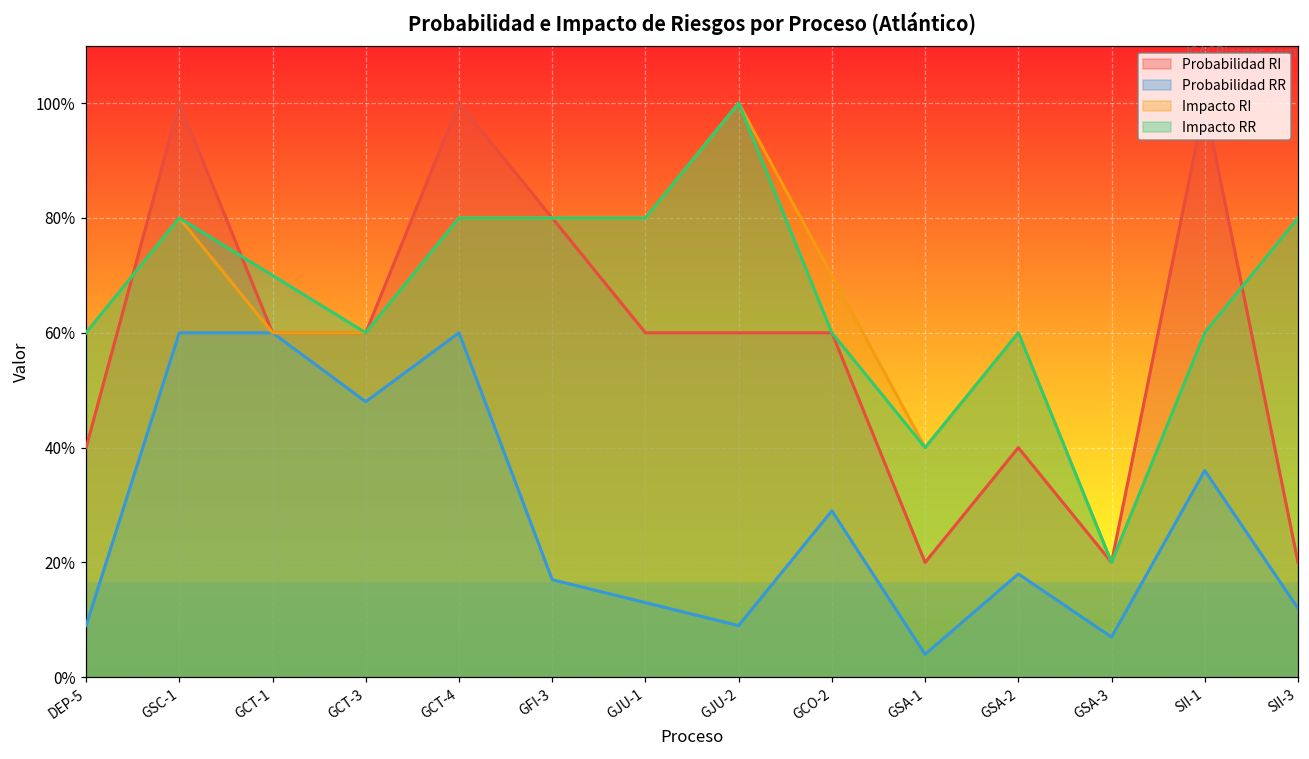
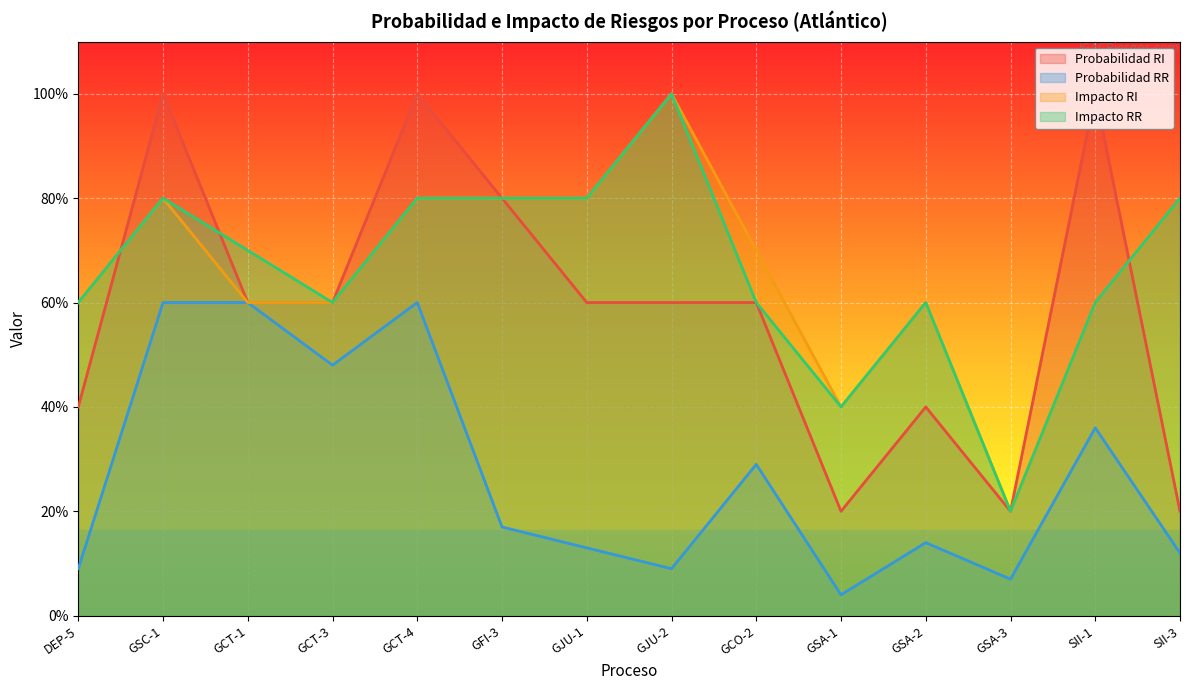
  {
    "Probabilidad RR": {
      "DEP-5": "9%",
      "GSC-1": "60%",
      "GCT-3": "48%",
      "GCT-4": "60%",
      "GFI-3": "17%",
      "GJU-1": "13%",
      "GJU-2": "9%",
      "GCO-2": "29%",
      "GSA-1": "4%",
-     "GSA-2": "18%",
+     "GSA-2": "14%",
      "GSA-3": "7%",
      "SII-1": "36%",
      "SII-3": "12%"
    },
    "Impacto RR": {
      "GCT-1": "70%"
    }
  }
